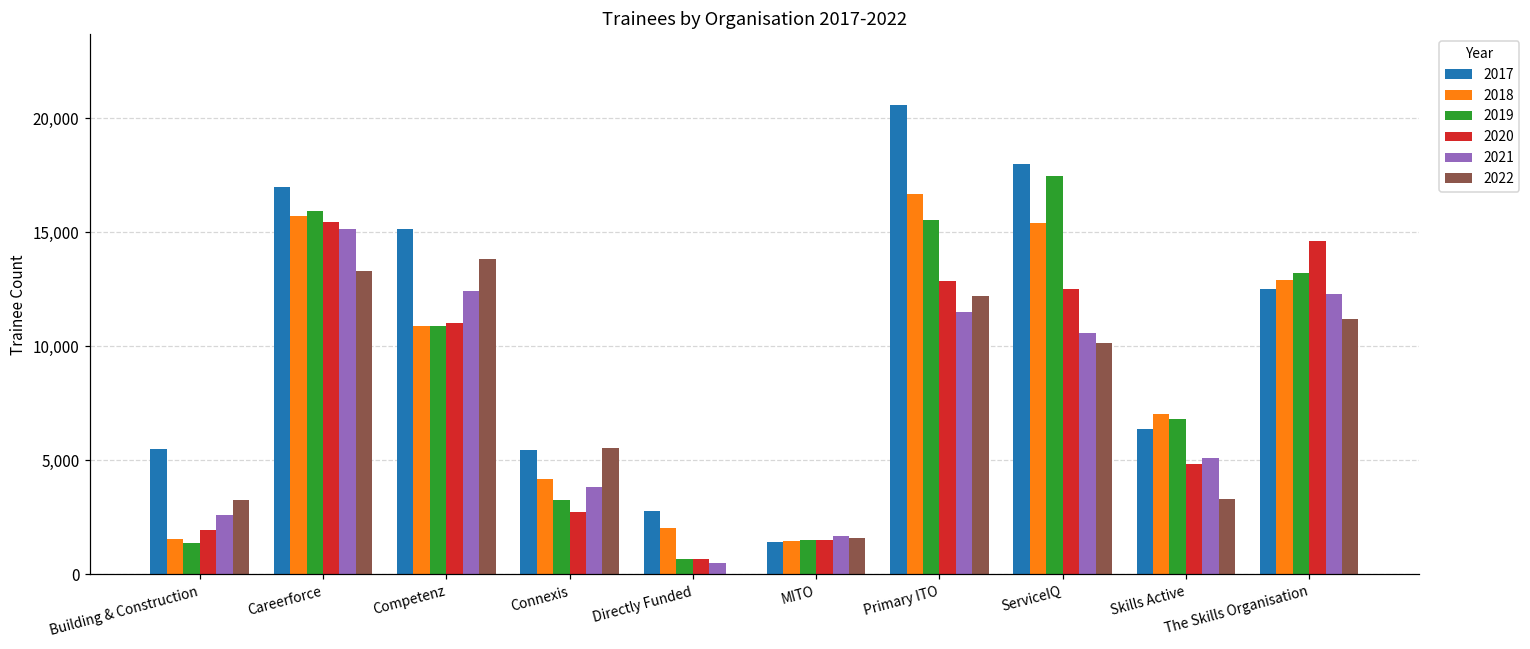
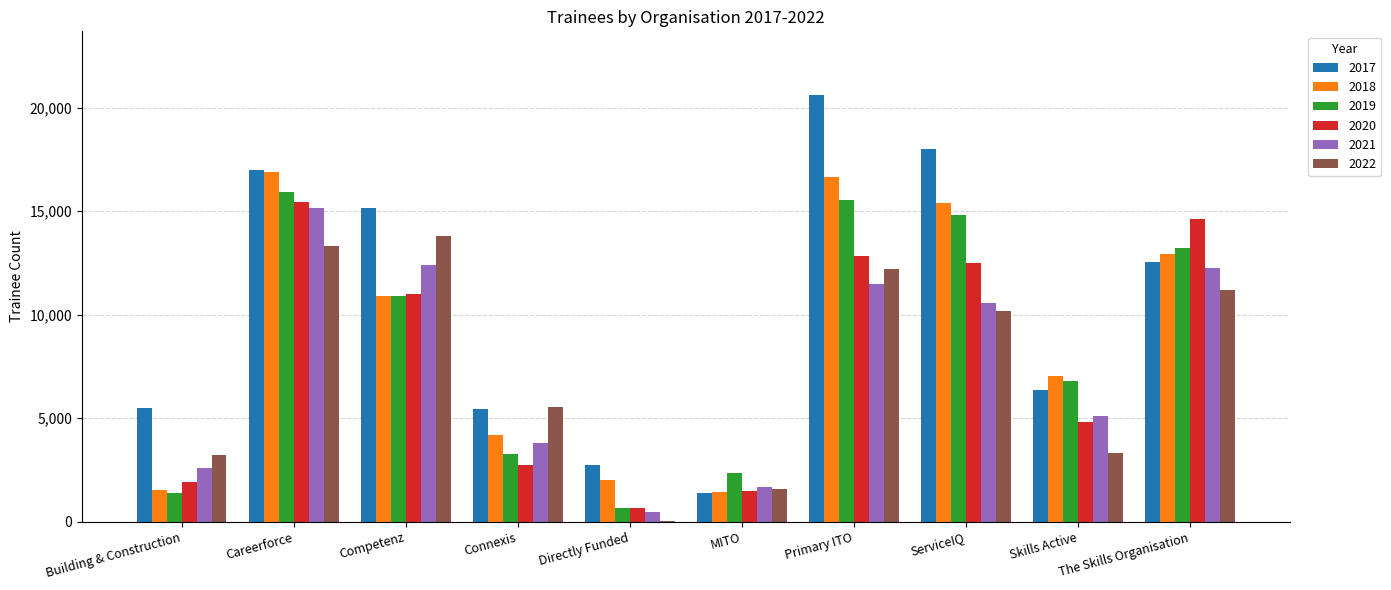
  {
    "2017": {
      "Building & Construction": "5,500",
      "Careerforce": "17,000",
      "Competenz": "15,200",
      "Connexis": "5,500",
      "Directly Funded": "2,800",
      "MITO": "1,400",
      "Primary ITO": "20,600",
      "ServiceIQ": "18,000",
      "Skills Active": "6,400",
      "The Skills Organisation": "12,500"
    },
    "2018": {
      "Building & Construction": "1,500",
-     "Careerforce": "15,700",
+     "Careerforce": "16,900",
      "Competenz": "10,900",
      "Connexis": "4,200",
      "Directly Funded": "2,000",
      "MITO": "1,400",
      "Primary ITO": "16,700",
      "ServiceIQ": "15,400",
      "Skills Active": "7,000",
      "The Skills Organisation": "12,900"
    },
    "2019": {
      "Building & Construction": "1,400",
      "Careerforce": "15,900",
      "Competenz": "10,900",
      "Connexis": "3,300",
      "Directly Funded": "600",
-     "MITO": "1,500",
+     "MITO": "2,400",
      "Primary ITO": "15,500",
-     "ServiceIQ": "17,500",
+     "ServiceIQ": "14,800",
      "Skills Active": "6,800",
      "The Skills Organisation": "13,200"
    },
    "2020": {
      "Building & Construction": "1,900",
      "Careerforce": "15,500",
      "Competenz": "11,000",
      "Connexis": "2,700",
      "Directly Funded": "700",
      "MITO": "1,500",
      "Primary ITO": "12,900",
      "ServiceIQ": "12,500",
      "Skills Active": "4,800",
      "The Skills Organisation": "14,600"
    },
    "2021": {
      "Building & Construction": "2,600",
      "Careerforce": "15,200",
      "Competenz": "12,400",
      "Connexis": "3,800",
      "Directly Funded": "500",
      "MITO": "1,700",
      "Primary ITO": "11,500",
      "ServiceIQ": "10,600",
      "Skills Active": "5,100",
      "The Skills Organisation": "12,300"
    },
    "2022": {
      "Building & Construction": "3,200",
      "Careerforce": "13,300",
      "Competenz": "13,800",
      "Connexis": "5,500",
      "MITO": "1,600",
      "Primary ITO": "12,200",
      "ServiceIQ": "10,200",
      "Skills Active": "3,300",
      "The Skills Organisation": "11,200"
    }
  }
